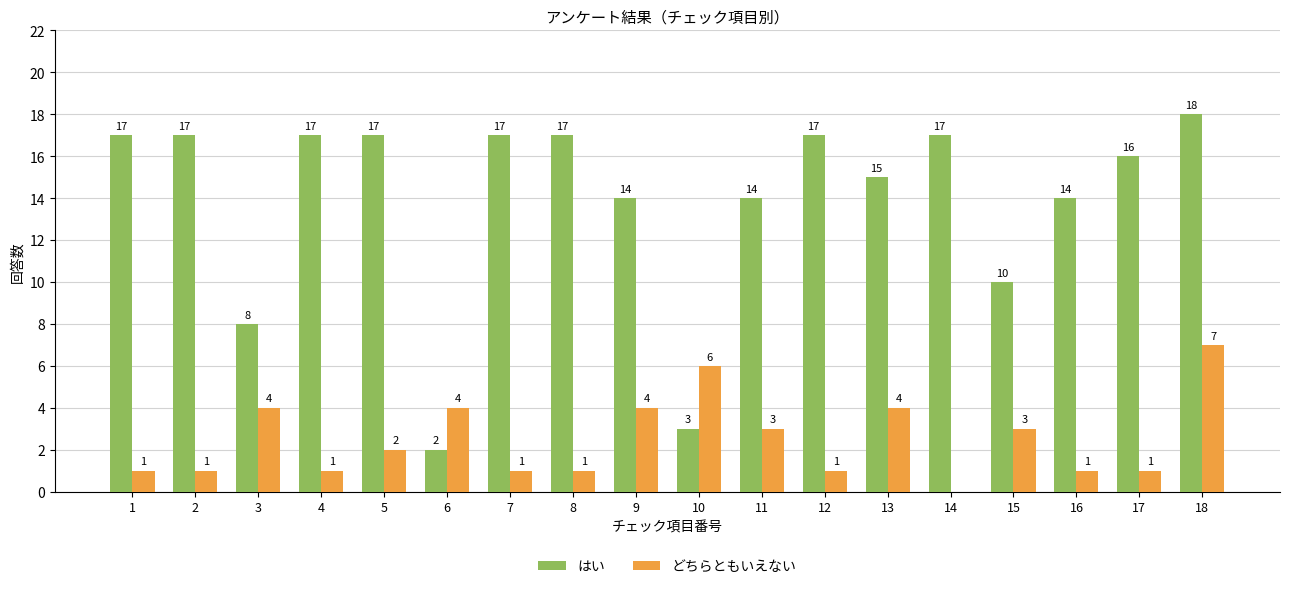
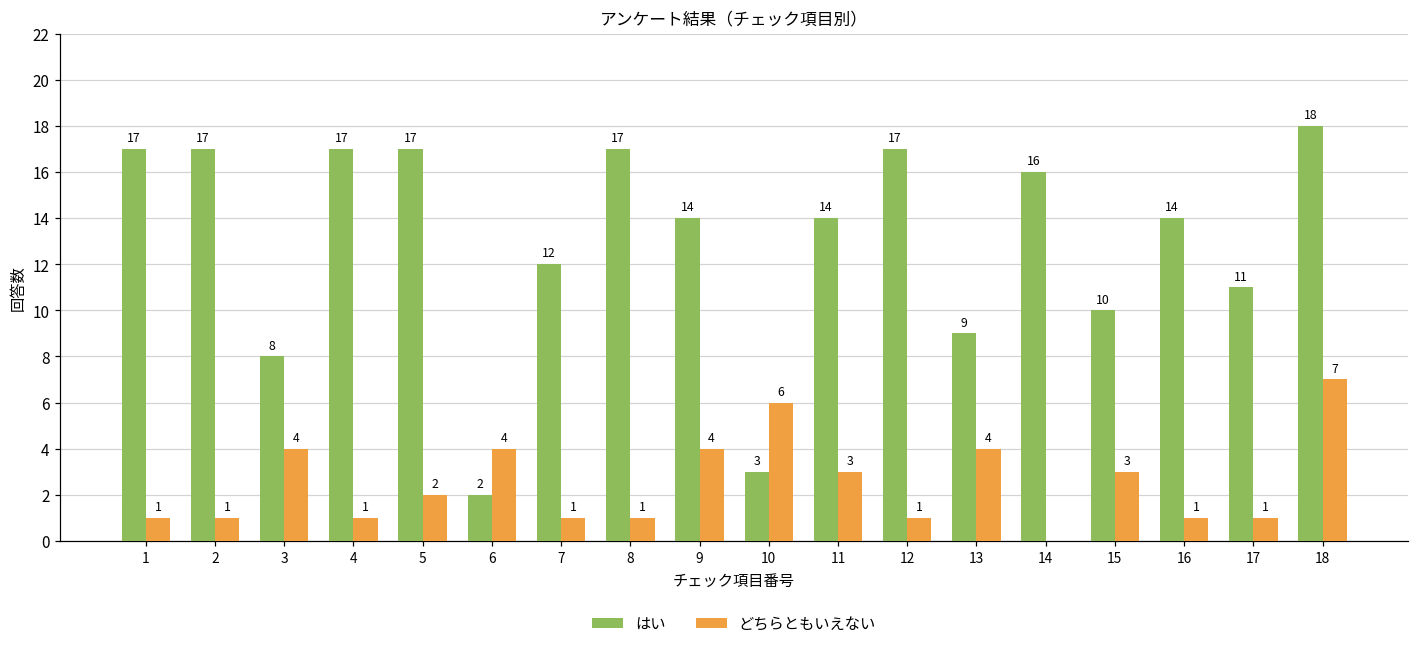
  {
    "はい": {
      "1": 17,
      "2": 17,
      "3": 8,
      "4": 17,
      "5": 17,
      "6": 2,
-     "7": 17,
+     "7": 12,
      "8": 17,
      "9": 14,
      "10": 3,
      "11": 14,
      "12": 17,
-     "13": 15,
-     "14": 17,
+     "13": 9,
+     "14": 16,
      "15": 10,
      "16": 14,
-     "17": 16,
+     "17": 11,
      "18": 18
    },
    "どちらともいえない": {
      "1": 1,
      "2": 1,
      "3": 4,
      "4": 1,
      "5": 2,
      "6": 4,
      "7": 1,
      "8": 1,
      "9": 4,
      "10": 6,
      "11": 3,
      "12": 1,
      "13": 4,
      "15": 3,
      "16": 1,
      "17": 1,
      "18": 7
    }
  }
